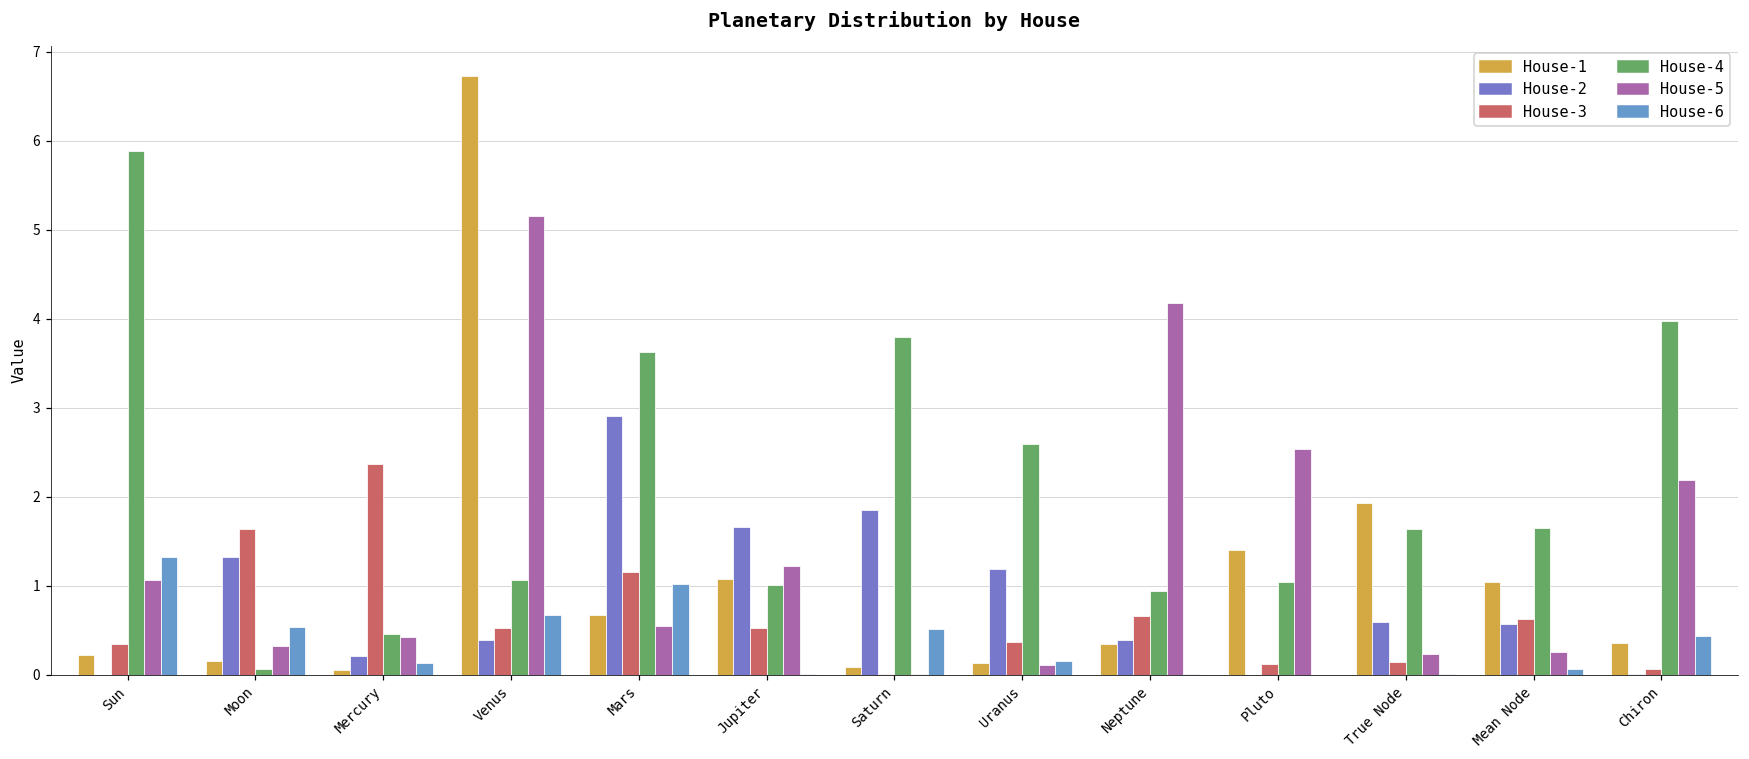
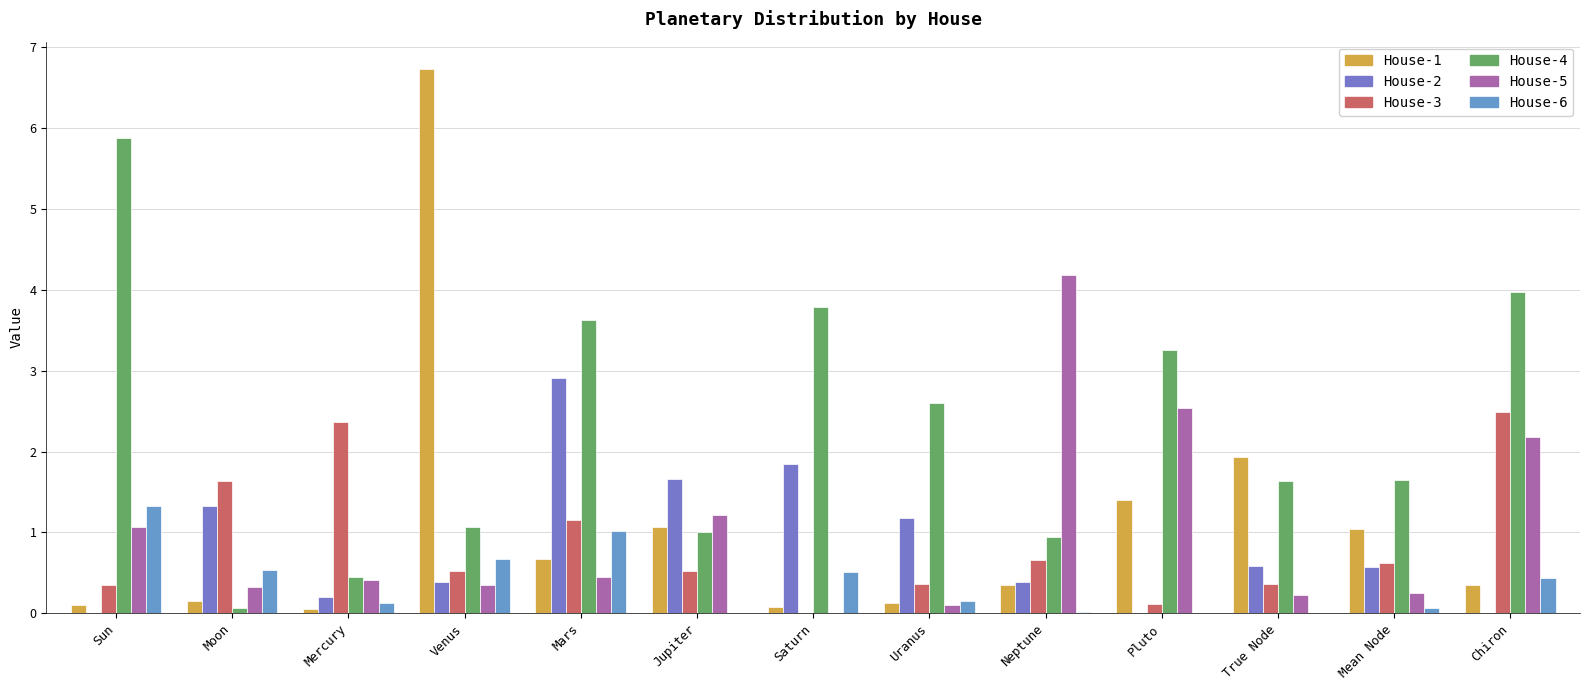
  {
    "House-1": {
-     "Sun": 0.2,
+     "Sun": 0.1,
      "Moon": 0.2,
      "Mercury": 0.1,
      "Venus": 6.7,
      "Mars": 0.7,
      "Jupiter": 1.1,
      "Saturn": 0.1,
      "Uranus": 0.1,
      "Neptune": 0.3,
      "Pluto": 1.4,
      "True Node": 1.9,
      "Mean Node": 1.0,
      "Chiron": 0.4
    },
    "House-3": {
      "Sun": 0.3,
      "Moon": 1.6,
      "Mercury": 2.4,
      "Venus": 0.5,
      "Mars": 1.2,
      "Jupiter": 0.5,
      "Uranus": 0.4,
      "Neptune": 0.7,
      "Pluto": 0.1,
-     "True Node": 0.1,
+     "True Node": 0.4,
      "Mean Node": 0.6,
-     "Chiron": 0.1
+     "Chiron": 2.5
    },
    "House-4": {
      "Sun": 5.9,
      "Moon": 0.1,
      "Mercury": 0.5,
      "Venus": 1.1,
      "Mars": 3.6,
      "Jupiter": 1.0,
      "Saturn": 3.8,
      "Uranus": 2.6,
      "Neptune": 0.9,
-     "Pluto": 1.0,
+     "Pluto": 3.3,
      "True Node": 1.6,
      "Mean Node": 1.7,
      "Chiron": 4.0
    },
    "House-5": {
      "Sun": 1.1,
      "Moon": 0.3,
      "Mercury": 0.4,
-     "Venus": 5.2,
-     "Mars": 0.5,
+     "Venus": 0.3,
+     "Mars": 0.4,
      "Jupiter": 1.2,
      "Uranus": 0.1,
      "Neptune": 4.2,
      "Pluto": 2.5,
      "True Node": 0.2,
      "Mean Node": 0.3,
      "Chiron": 2.2
    }
  }
